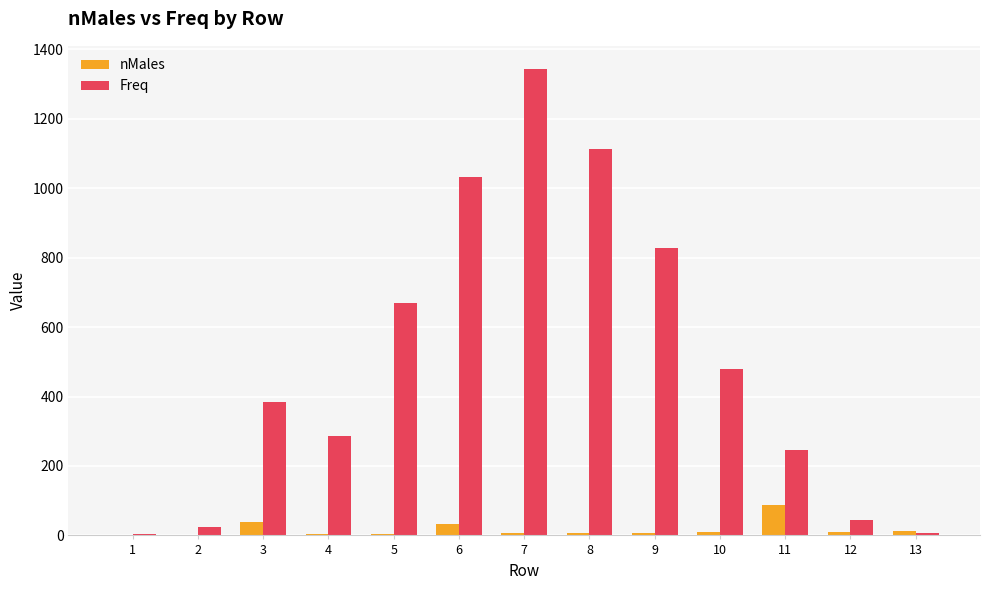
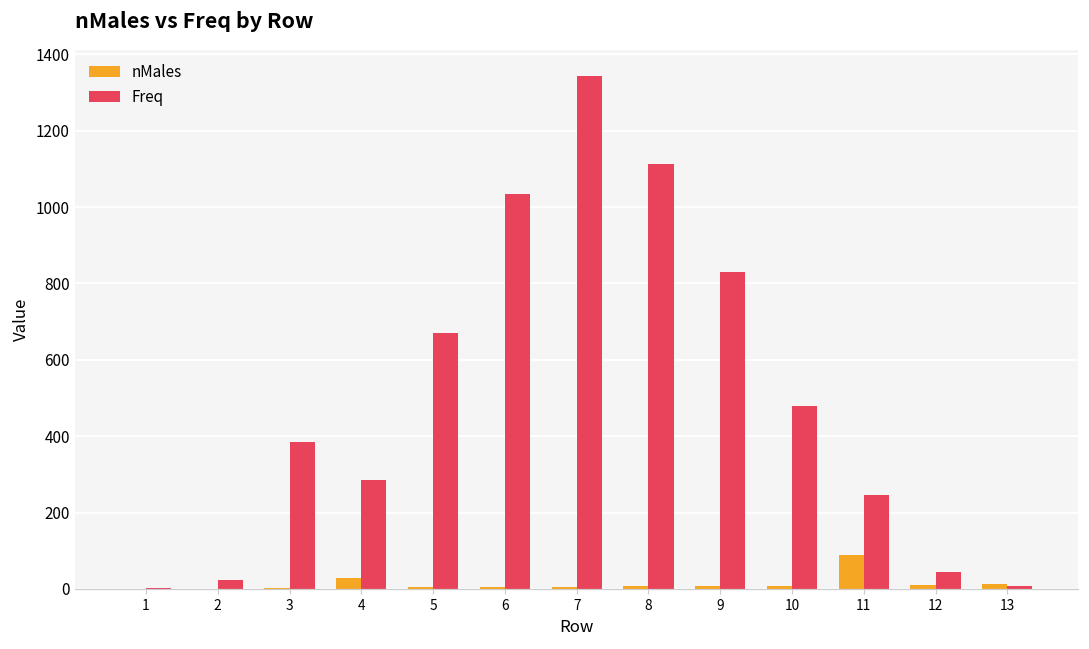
  {
    "nMales": {
      "1": 0,
-     "3": 40,
-     "4": 0,
-     "6": 30,
+     "3": 0,
+     "4": 30,
+     "6": 10,
      "9": 10,
      "10": 10,
      "11": 90,
      "12": 10,
      "13": 10
    },
    "Freq": {
      "2": 20,
      "3": 390,
      "4": 290,
      "5": 670,
      "6": 1030,
      "7": 1340,
      "8": 1110,
      "9": 830,
      "10": 480,
      "11": 250,
      "12": 50
    }
  }
